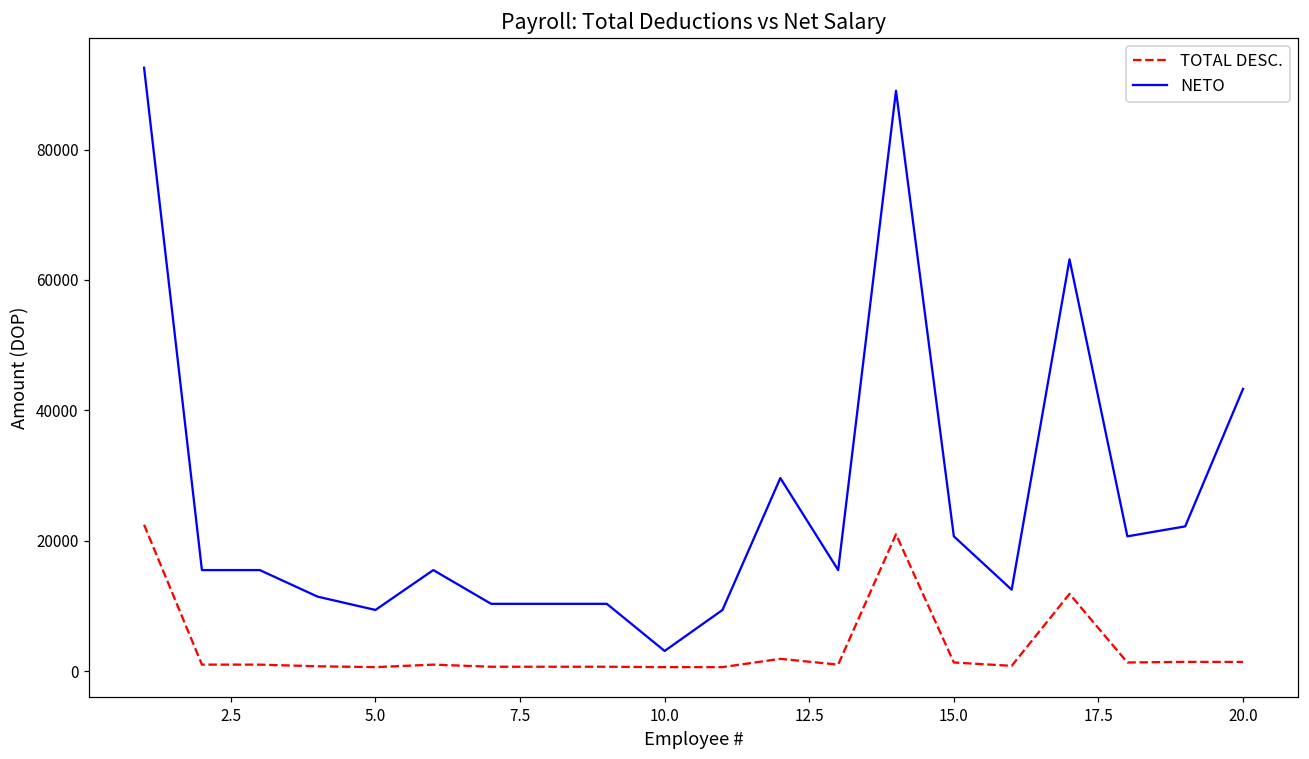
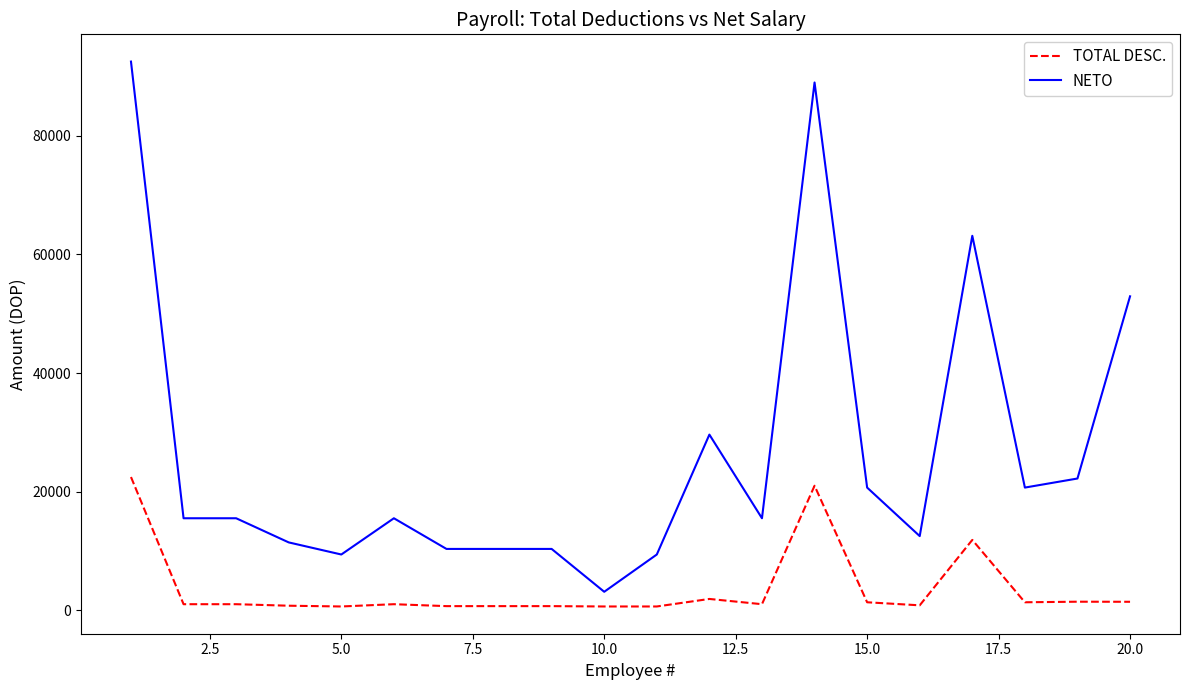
  {
    "TOTAL DESC.": {
      "5.0": 1000,
      "10.0": 1000,
      "15.0": 1000,
      "20.0": 1000
    },
    "NETO": {
      "5.0": 9000,
      "10.0": 3000,
      "15.0": 21000,
-     "20.0": 43000
+     "20.0": 53000
    }
  }
